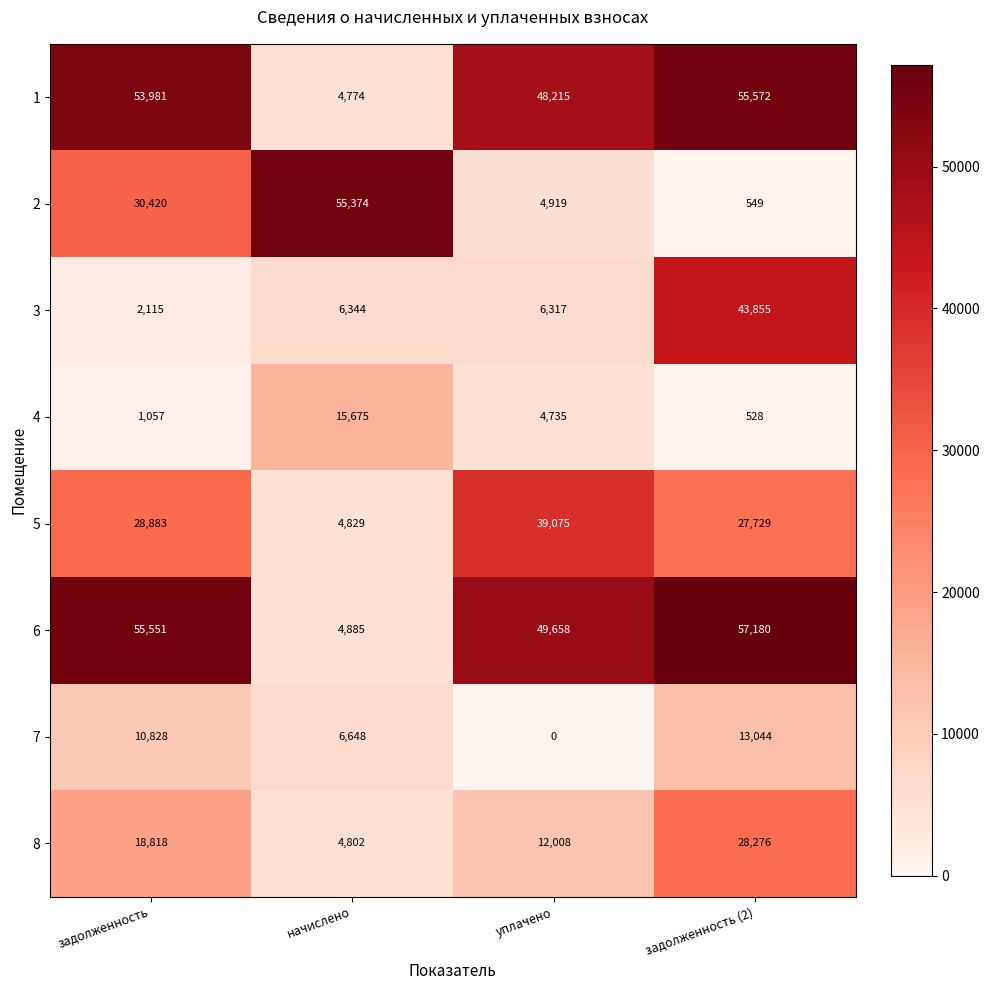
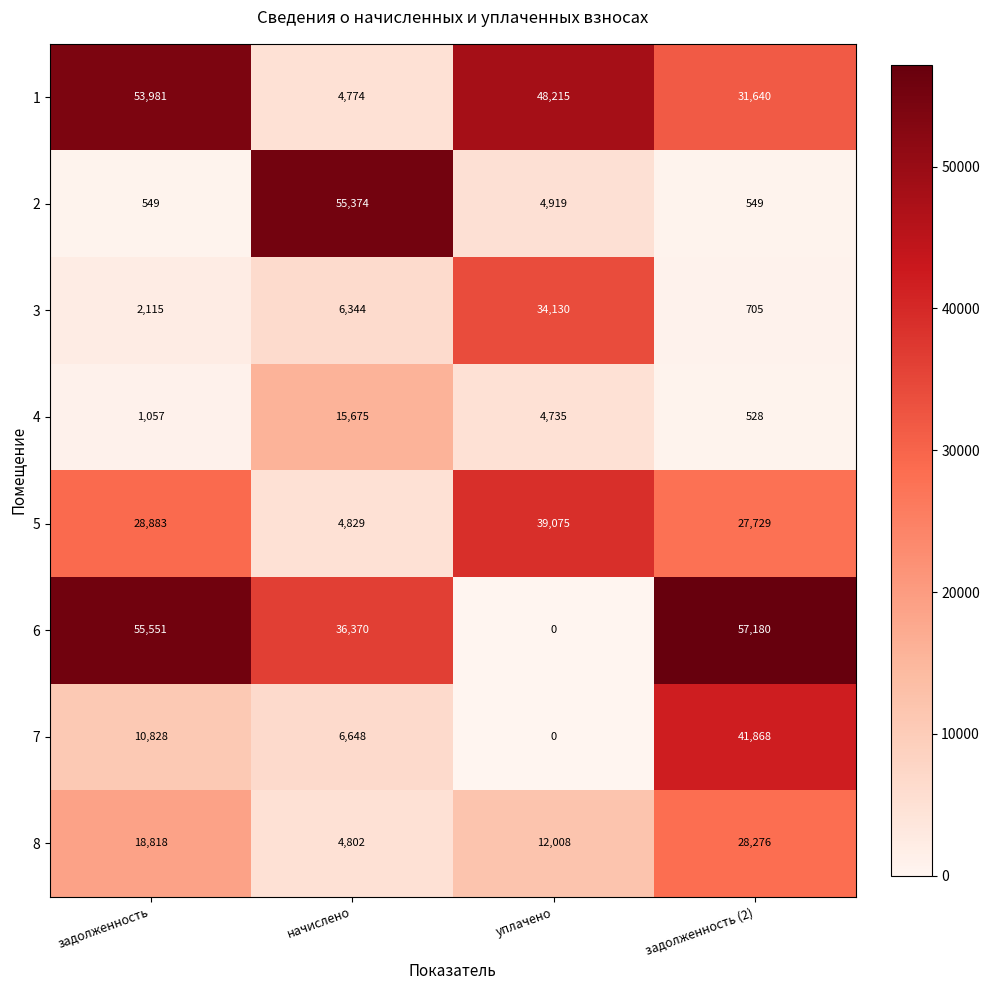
  {
    "1": {
      "задолженность": "53,981",
      "начислено": "4,774",
      "уплачено": "48,215",
-     "задолженность (2)": "55,572"
+     "задолженность (2)": "31,640"
    },
    "2": {
-     "задолженность": "30,420",
+     "задолженность": "549",
      "начислено": "55,374",
      "уплачено": "4,919",
      "задолженность (2)": "549"
    },
    "3": {
      "задолженность": "2,115",
      "начислено": "6,344",
-     "уплачено": "6,317",
-     "задолженность (2)": "43,855"
+     "уплачено": "34,130",
+     "задолженность (2)": "705"
    },
    "4": {
      "задолженность": "1,057",
      "начислено": "15,675",
      "уплачено": "4,735",
      "задолженность (2)": "528"
    },
    "5": {
      "задолженность": "28,883",
      "начислено": "4,829",
      "уплачено": "39,075",
      "задолженность (2)": "27,729"
    },
    "6": {
      "задолженность": "55,551",
-     "начислено": "4,885",
-     "уплачено": "49,658",
+     "начислено": "36,370",
+     "уплачено": "0",
      "задолженность (2)": "57,180"
    },
    "7": {
      "задолженность": "10,828",
      "начислено": "6,648",
      "уплачено": "0",
-     "задолженность (2)": "13,044"
+     "задолженность (2)": "41,868"
    },
    "8": {
      "задолженность": "18,818",
      "начислено": "4,802",
      "уплачено": "12,008",
      "задолженность (2)": "28,276"
    }
  }
